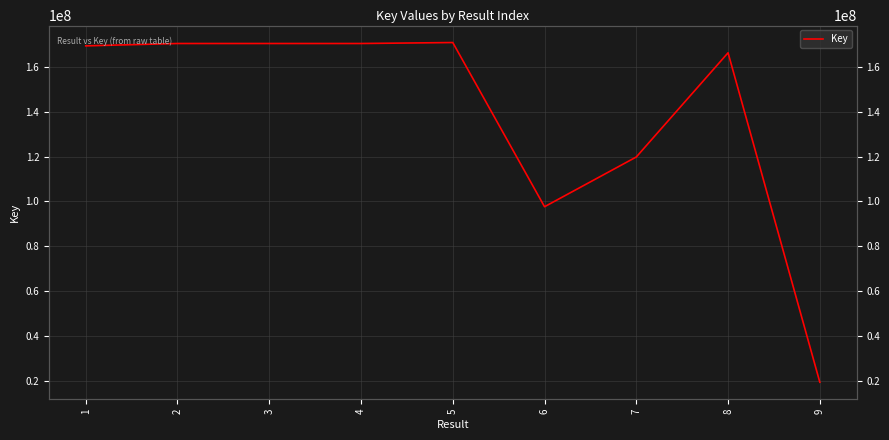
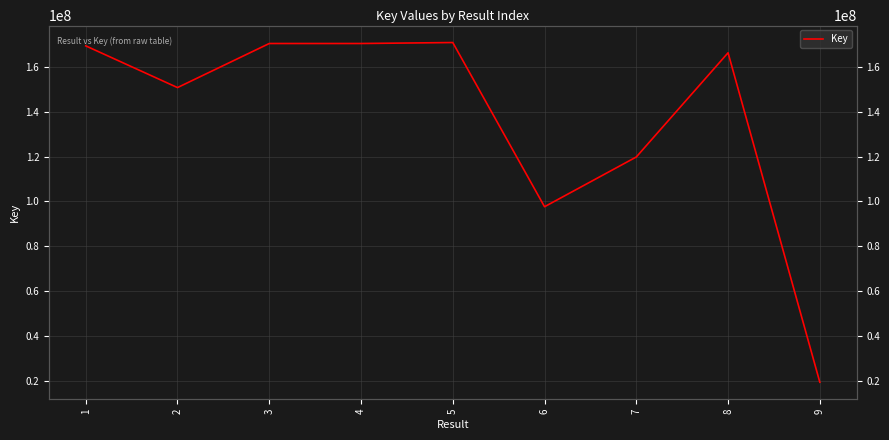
  {
    "1": 169000000,
-   "2": 171000000,
+   "2": 151000000,
    "3": 171000000,
    "4": 171000000,
    "5": 171000000,
    "6": 98000000,
    "7": 120000000,
    "8": 166000000,
    "9": 19000000
  }
